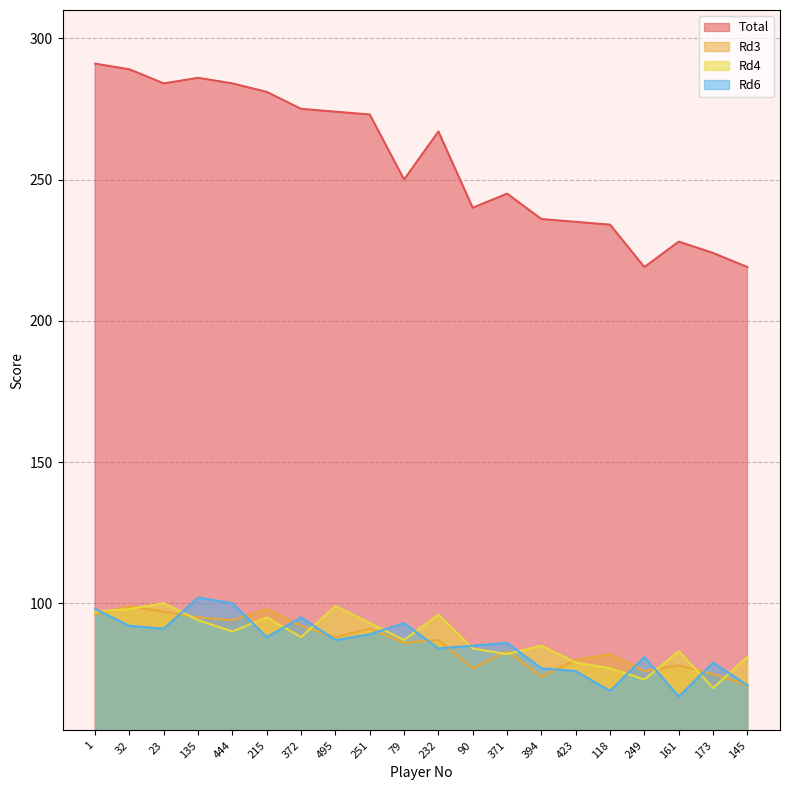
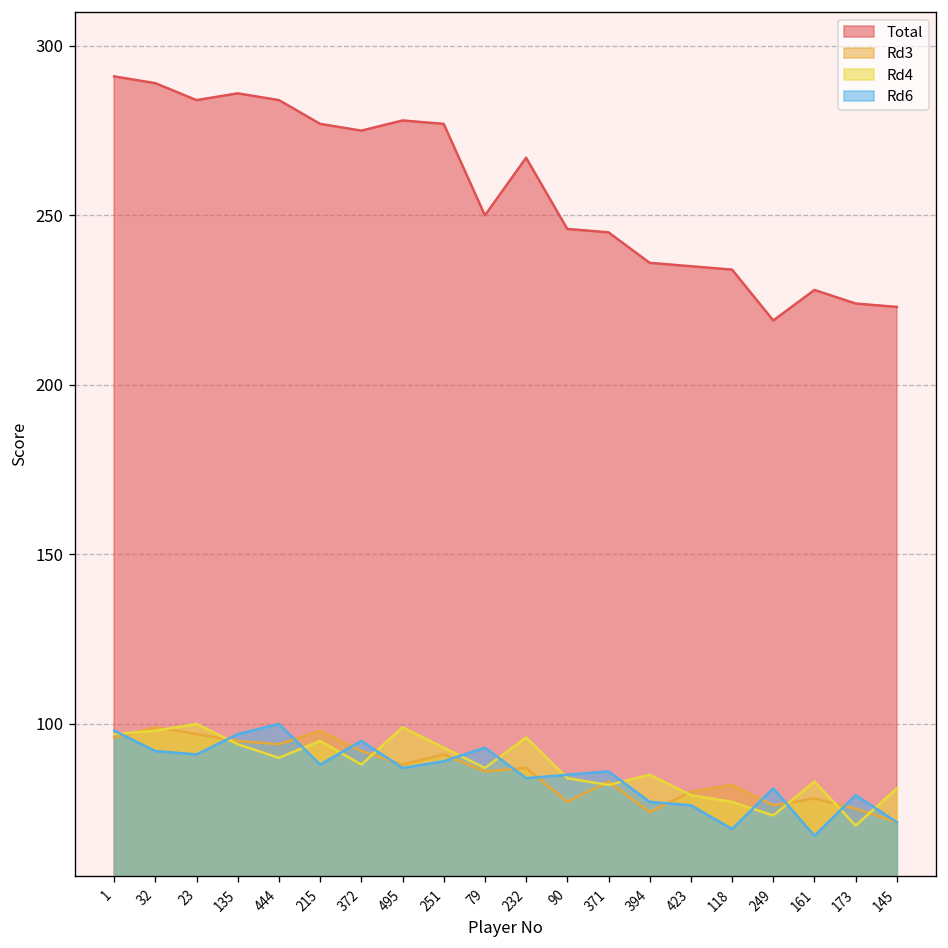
  {
    "Total": {
      "1": 291,
      "32": 289,
      "23": 284,
      "135": 286,
      "444": 284,
-     "215": 281,
+     "215": 277,
      "372": 275,
-     "495": 274,
-     "251": 273,
+     "495": 278,
+     "251": 277,
      "79": 250,
      "232": 267,
-     "90": 240,
+     "90": 246,
      "371": 245,
      "394": 236,
      "423": 235,
      "118": 234,
      "249": 219,
      "161": 228,
      "173": 224,
-     "145": 219
+     "145": 223
    },
    "Rd6": {
      "1": 98,
      "32": 92,
      "23": 91,
-     "135": 102,
+     "135": 97,
      "444": 100,
      "215": 88,
      "372": 95,
      "495": 87,
      "251": 89,
      "79": 93,
      "232": 84,
      "90": 85,
      "371": 86,
      "394": 77,
      "423": 76,
      "118": 69,
      "249": 81,
      "161": 67,
      "173": 79
    }
  }
